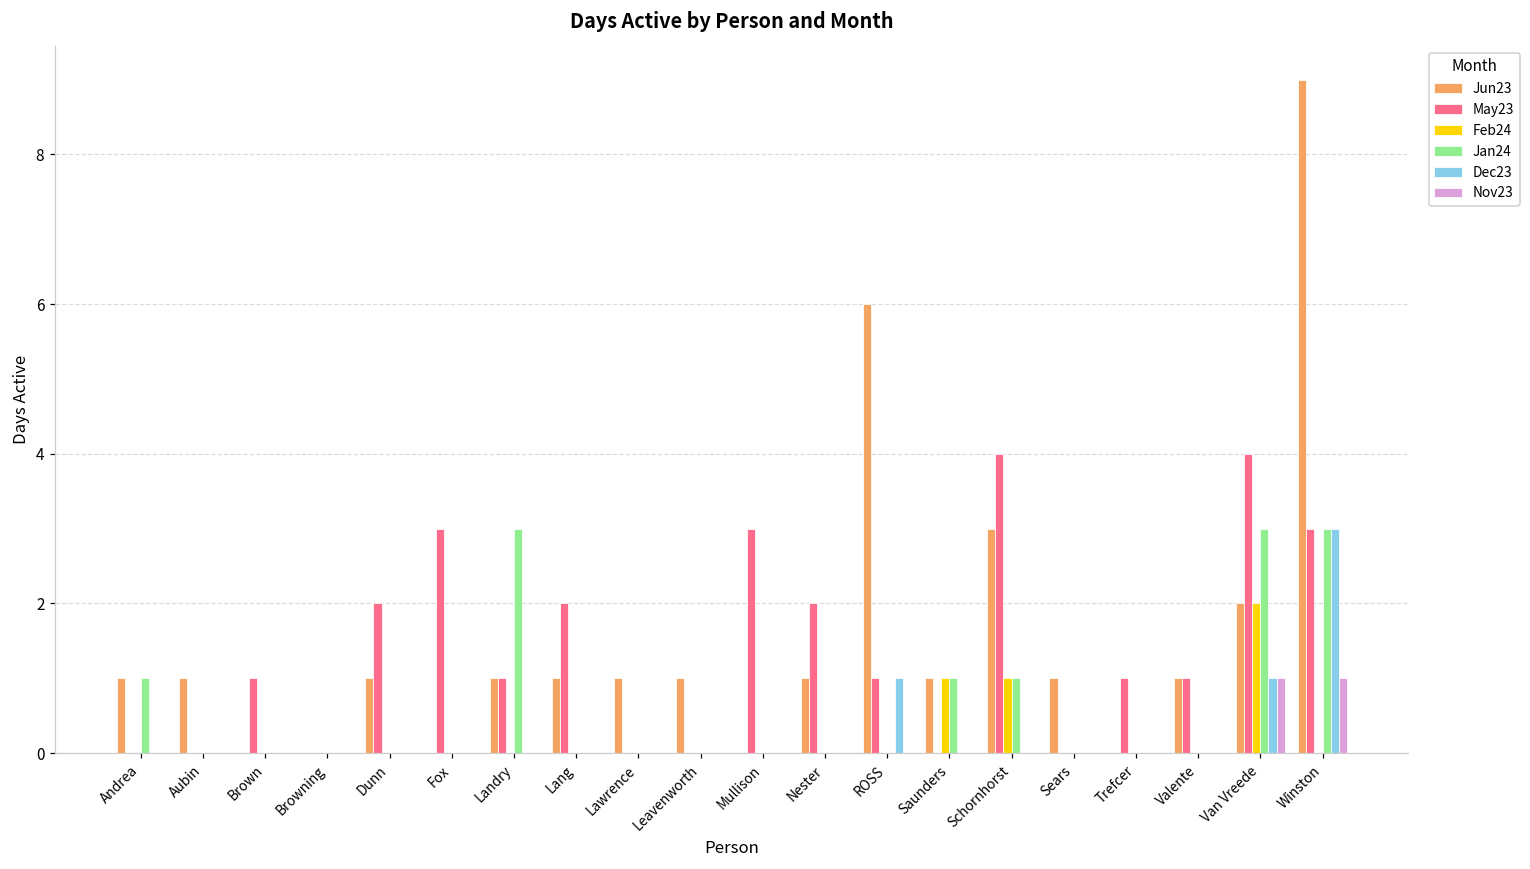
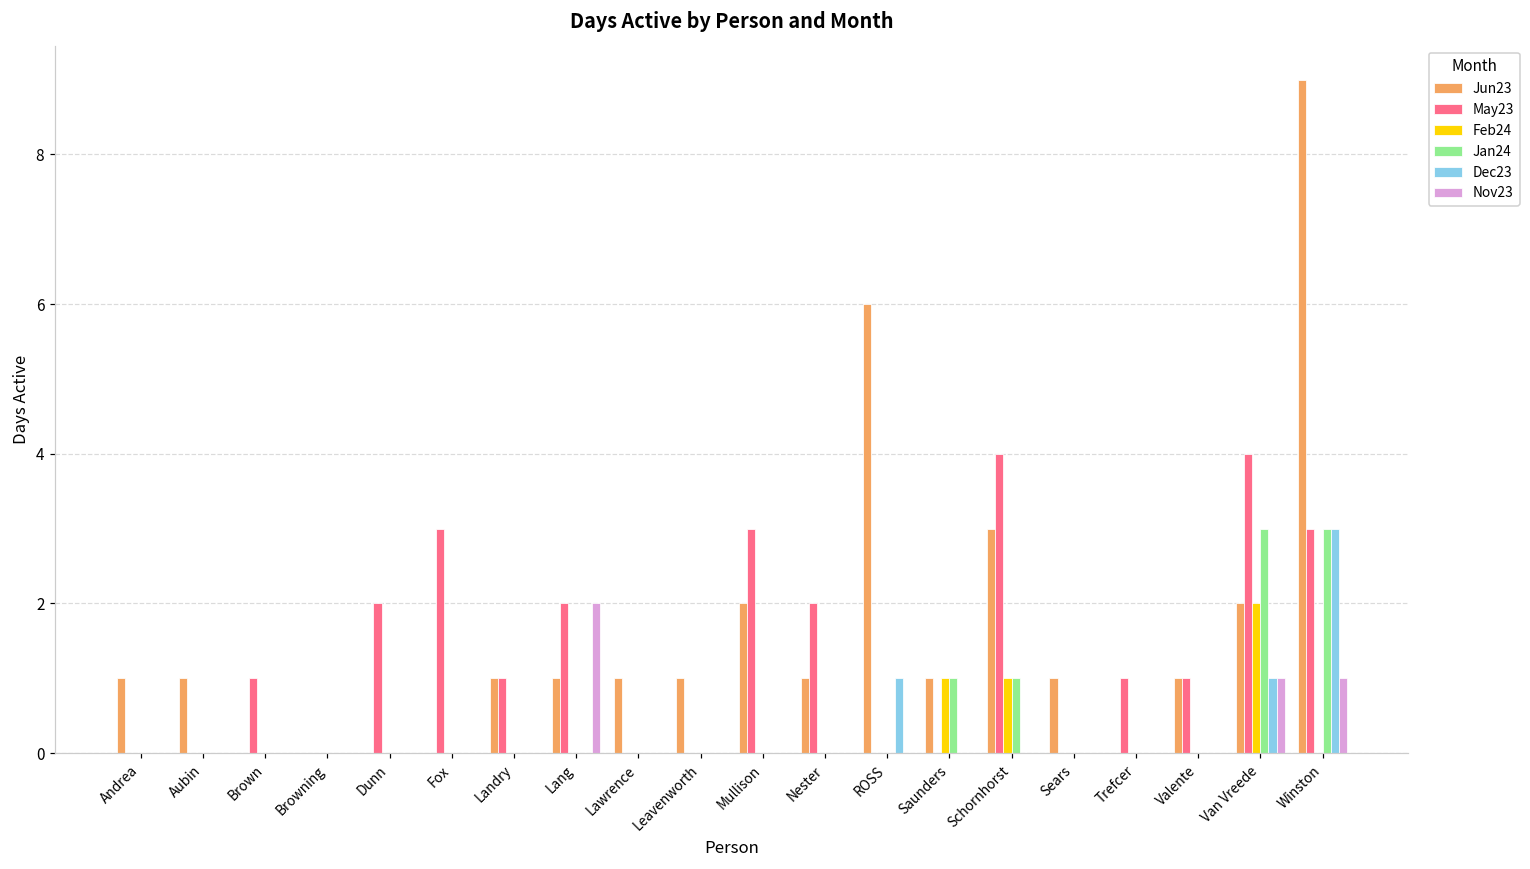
  {
    "Jun23": {
      "Andrea": 1,
      "Aubin": 1,
      "Brown": 0,
      "Browning": 0,
-     "Dunn": 1,
+     "Dunn": 0,
      "Fox": 0,
      "Landry": 1,
      "Lang": 1,
      "Lawrence": 1,
      "Leavenworth": 1,
-     "Mullison": 0,
+     "Mullison": 2,
      "Nester": 1,
      "ROSS": 6,
      "Saunders": 1,
      "Schornhorst": 3,
      "Sears": 1,
      "Trefcer": 0,
      "Valente": 1,
      "Van Vreede": 2,
      "Winston": 9
    },
    "May23": {
      "Andrea": 0,
      "Aubin": 0,
      "Brown": 1,
      "Browning": 0,
      "Dunn": 2,
      "Fox": 3,
      "Landry": 1,
      "Lang": 2,
      "Lawrence": 0,
      "Leavenworth": 0,
      "Mullison": 3,
      "Nester": 2,
-     "ROSS": 1,
+     "ROSS": 0,
      "Saunders": 0,
      "Schornhorst": 4,
      "Sears": 0,
      "Trefcer": 1,
      "Valente": 1,
      "Van Vreede": 4,
      "Winston": 3
    },
    "Feb24": {
      "Andrea": 0,
      "Aubin": 0,
      "Brown": 0,
      "Browning": 0,
      "Dunn": 0,
      "Fox": 0,
      "Landry": 0,
      "Lang": 0,
      "Lawrence": 0,
      "Leavenworth": 0,
      "Mullison": 0,
      "Nester": 0,
      "ROSS": 0,
      "Saunders": 1,
      "Schornhorst": 1,
      "Sears": 0,
      "Trefcer": 0,
      "Valente": 0,
      "Van Vreede": 2,
      "Winston": 0
    },
    "Jan24": {
-     "Andrea": 1,
+     "Andrea": 0,
      "Aubin": 0,
      "Brown": 0,
      "Browning": 0,
      "Dunn": 0,
      "Fox": 0,
-     "Landry": 3,
+     "Landry": 0,
      "Lang": 0,
      "Lawrence": 0,
      "Leavenworth": 0,
      "Mullison": 0,
      "Nester": 0,
      "ROSS": 0,
      "Saunders": 1,
      "Schornhorst": 1,
      "Sears": 0,
      "Trefcer": 0,
      "Valente": 0,
      "Van Vreede": 3,
      "Winston": 3
    },
    "Dec23": {
      "Andrea": 0,
      "Aubin": 0,
      "Brown": 0,
      "Browning": 0,
      "Dunn": 0,
      "Fox": 0,
      "Landry": 0,
      "Lang": 0,
      "Lawrence": 0,
      "Leavenworth": 0,
      "Mullison": 0,
      "Nester": 0,
      "ROSS": 1,
      "Saunders": 0,
      "Schornhorst": 0,
      "Sears": 0,
      "Trefcer": 0,
      "Valente": 0,
      "Van Vreede": 1,
      "Winston": 3
    },
    "Nov23": {
      "Andrea": 0,
      "Aubin": 0,
      "Brown": 0,
      "Browning": 0,
      "Dunn": 0,
      "Fox": 0,
      "Landry": 0,
-     "Lang": 0,
+     "Lang": 2,
      "Lawrence": 0,
      "Leavenworth": 0,
      "Mullison": 0,
      "Nester": 0,
      "ROSS": 0,
      "Saunders": 0,
      "Schornhorst": 0,
      "Sears": 0,
      "Trefcer": 0,
      "Valente": 0,
      "Van Vreede": 1,
      "Winston": 1
    }
  }
